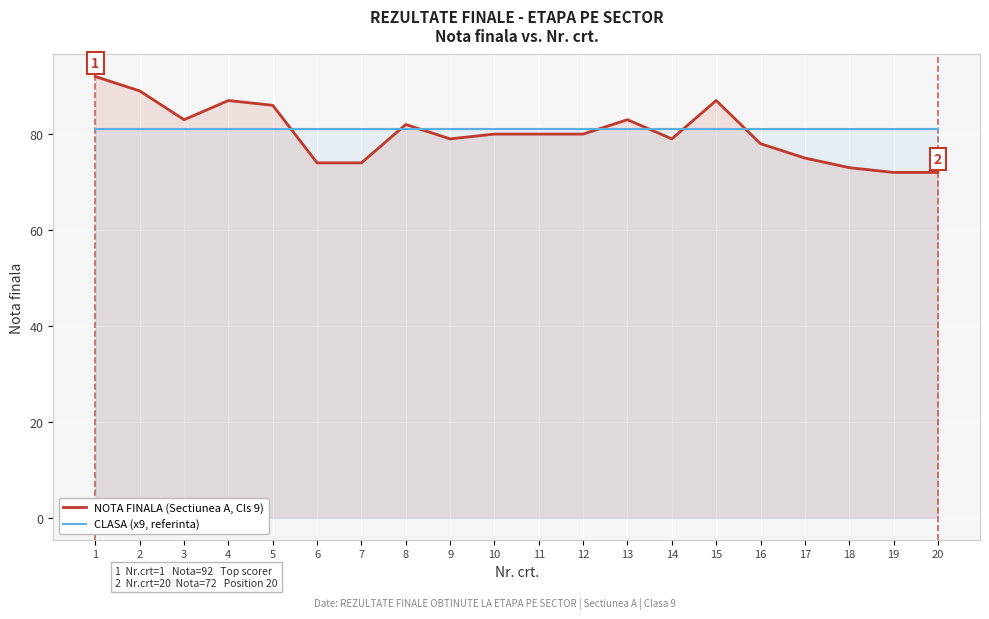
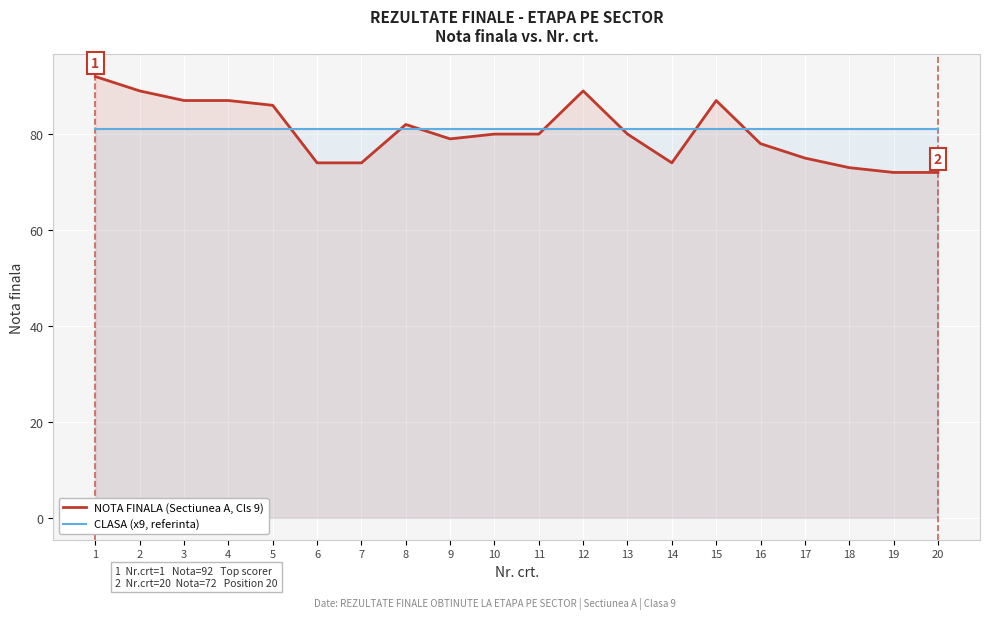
  {
    "NOTA FINALA (Sectiunea A, Cls 9)": {
      "2": 89,
-     "3": 83,
+     "3": 87,
      "4": 87,
      "5": 86,
      "6": 74,
      "7": 74,
      "8": 82,
      "9": 79,
      "10": 80,
      "11": 80,
-     "12": 80,
-     "13": 83,
-     "14": 79,
+     "12": 89,
+     "13": 80,
+     "14": 74,
      "15": 87,
      "16": 78,
      "17": 75,
      "18": 73,
      "19": 72
    },
    "CLASA (x9, referinta)": {
      "1": 81,
      "2": 81,
      "3": 81,
      "4": 81,
      "5": 81,
      "6": 81,
      "7": 81,
      "8": 81,
      "9": 81,
      "10": 81,
      "11": 81,
      "12": 81,
      "13": 81,
      "14": 81,
      "15": 81,
      "16": 81,
      "17": 81,
      "18": 81,
      "19": 81,
      "20": 81
    }
  }
